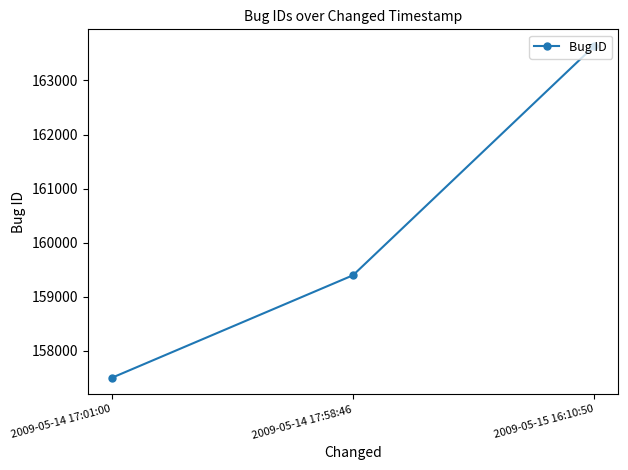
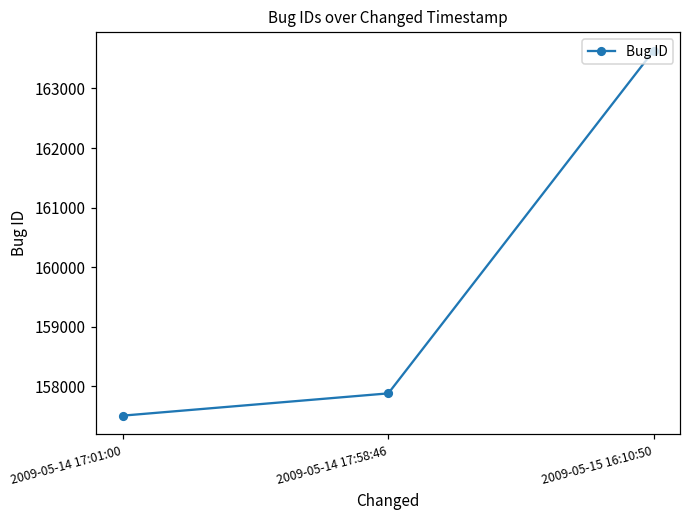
  {
    "2009-05-14 17:01:00": 157500,
-   "2009-05-14 17:58:46": 159400
+   "2009-05-14 17:58:46": 157900
  }
